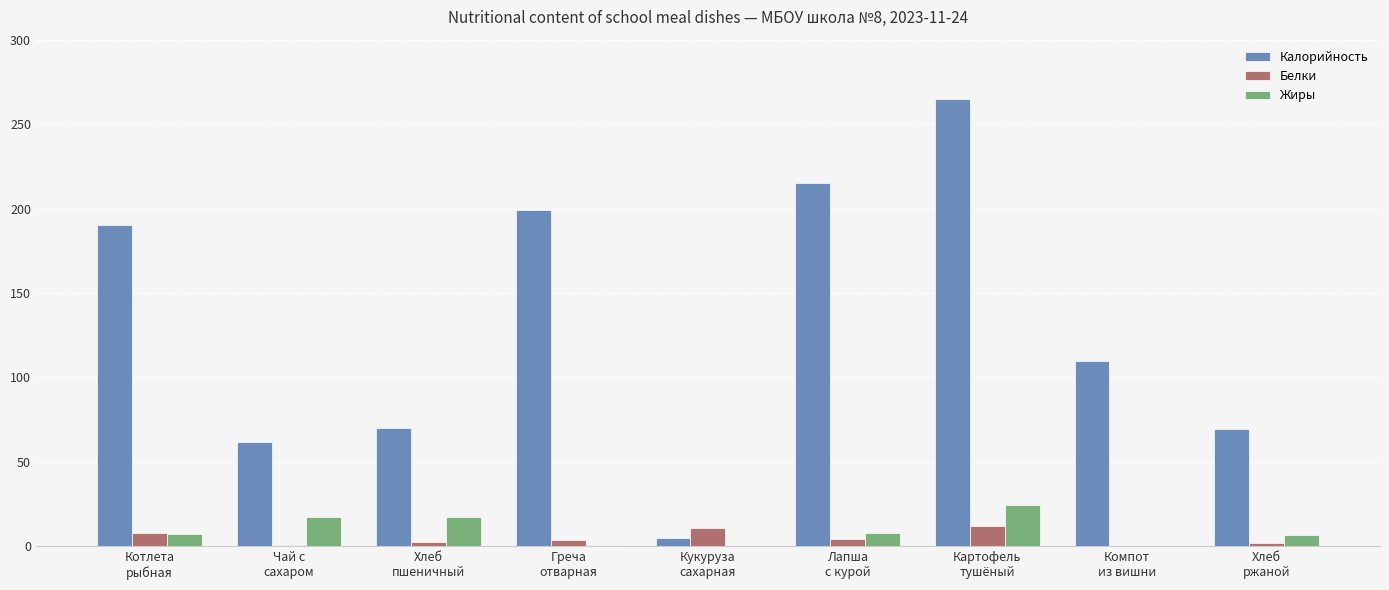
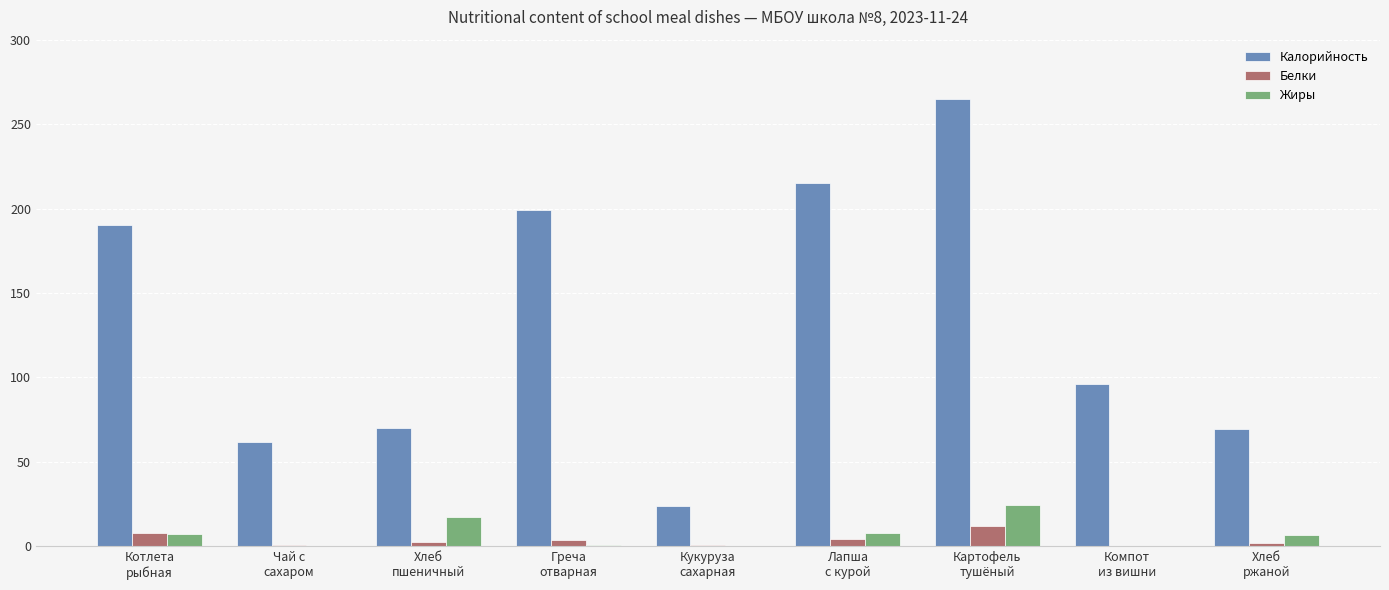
  {
    "Калорийность": {
      "Котлета рыбная": 190,
      "Чай с сахаром": 62,
      "Хлеб пшеничный": 70,
      "Греча отварная": 199,
-     "Кукуруза сахарная": 5,
+     "Кукуруза сахарная": 24,
      "Лапша с курой": 215,
      "Картофель тушёный": 265,
-     "Компот из вишни": 110,
+     "Компот из вишни": 96,
      "Хлеб ржаной": 69
    },
    "Белки": {
      "Котлета рыбная": 8,
      "Хлеб пшеничный": 2,
      "Греча отварная": 4,
-     "Кукуруза сахарная": 11,
+     "Кукуруза сахарная": 1,
      "Лапша с курой": 5,
      "Картофель тушёный": 12,
      "Хлеб ржаной": 2
    },
    "Жиры": {
      "Котлета рыбная": 7,
-     "Чай с сахаром": 17,
+     "Чай с сахаром": 0,
      "Хлеб пшеничный": 18,
      "Лапша с курой": 8,
      "Картофель тушёный": 24,
      "Хлеб ржаной": 7
    }
  }
